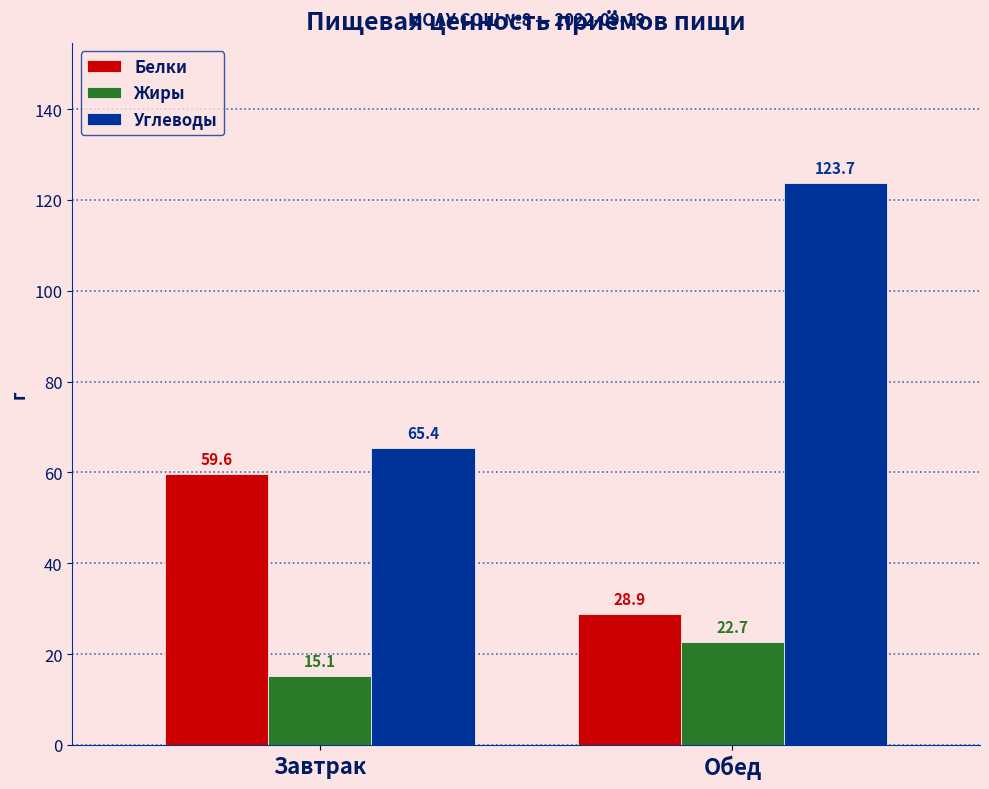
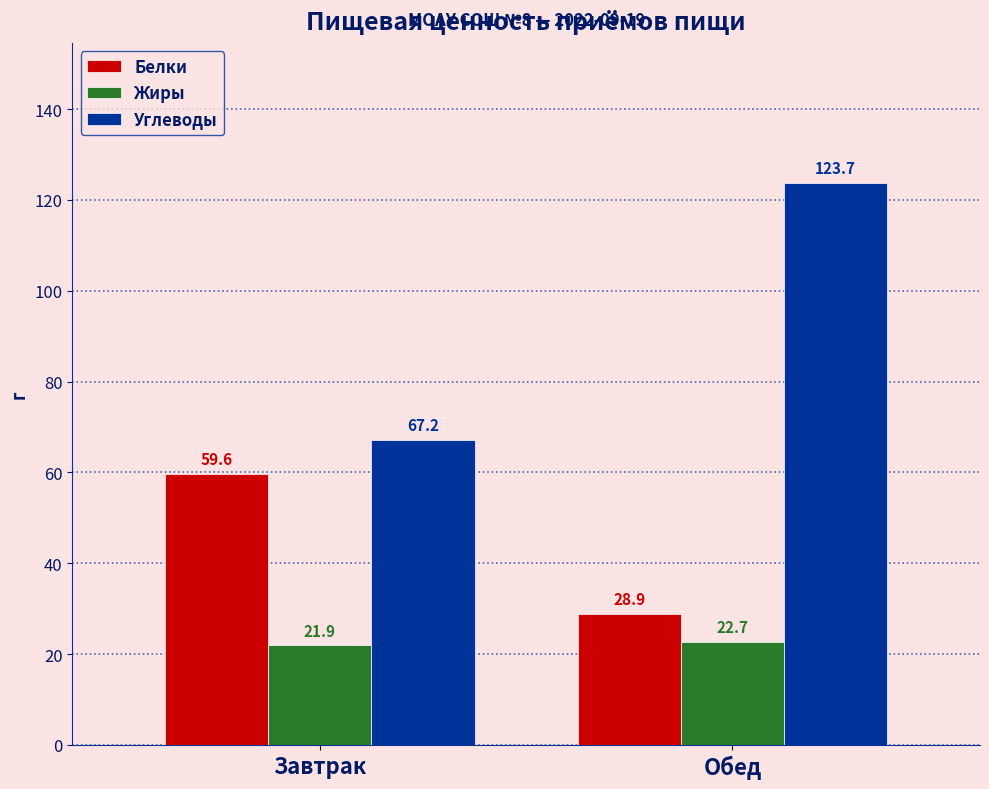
  {
    "Белки": {
      "Завтрак": 59.6,
      "Обед": 28.9
    },
    "Жиры": {
-     "Завтрак": 15.1,
+     "Завтрак": 21.9,
      "Обед": 22.7
    },
    "Углеводы": {
-     "Завтрак": 65.4,
+     "Завтрак": 67.2,
      "Обед": 123.7
    }
  }
